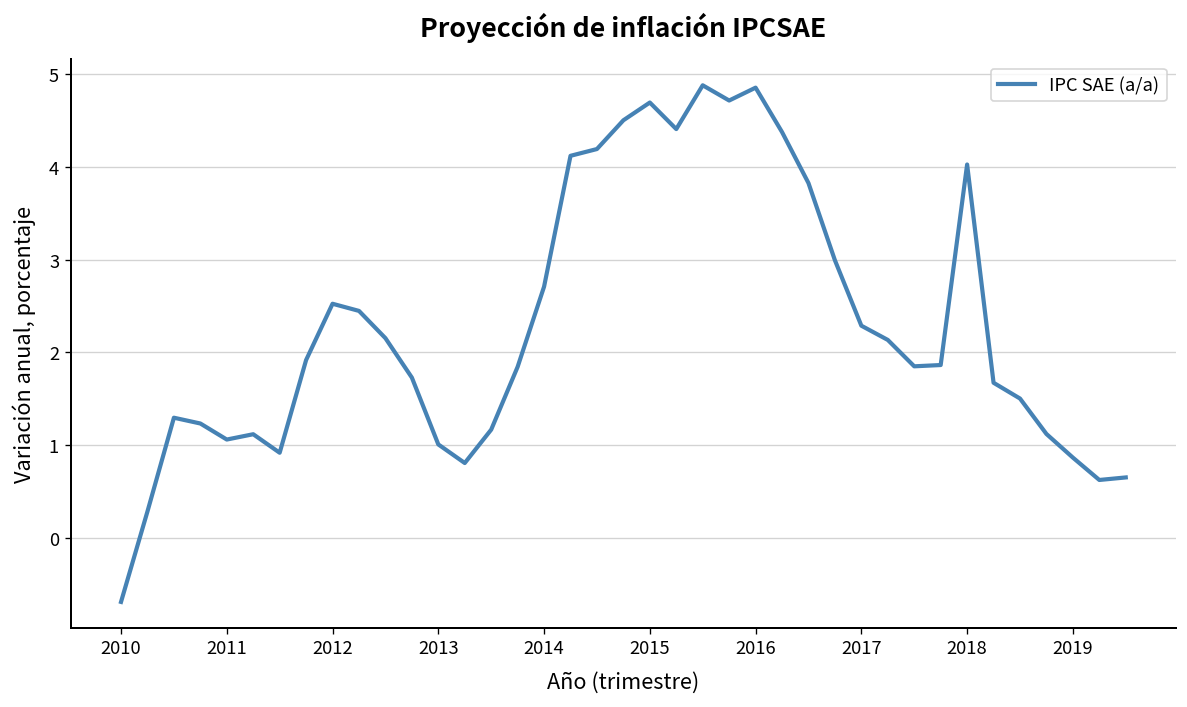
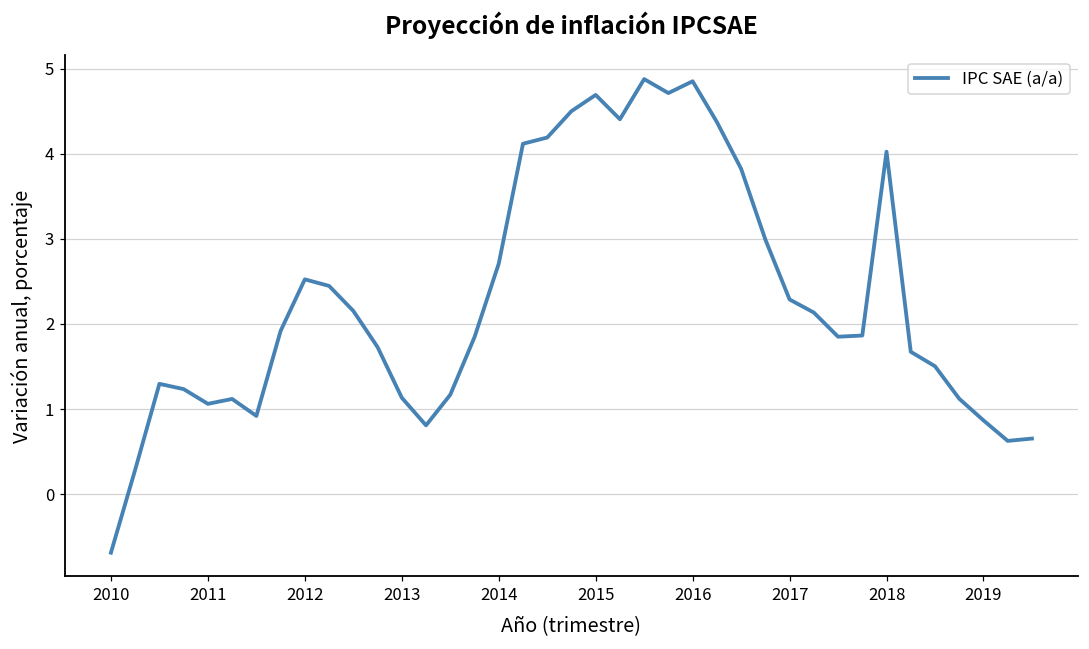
  {
    "2010": -0.7,
    "2011": 1.1,
    "2012": 2.5,
-   "2013": 1.0,
+   "2013": 1.1,
    "2014": 2.7,
    "2015": 4.7,
    "2016": 4.9,
    "2017": 2.3,
    "2018": 4.0,
    "2019": 0.9
  }
